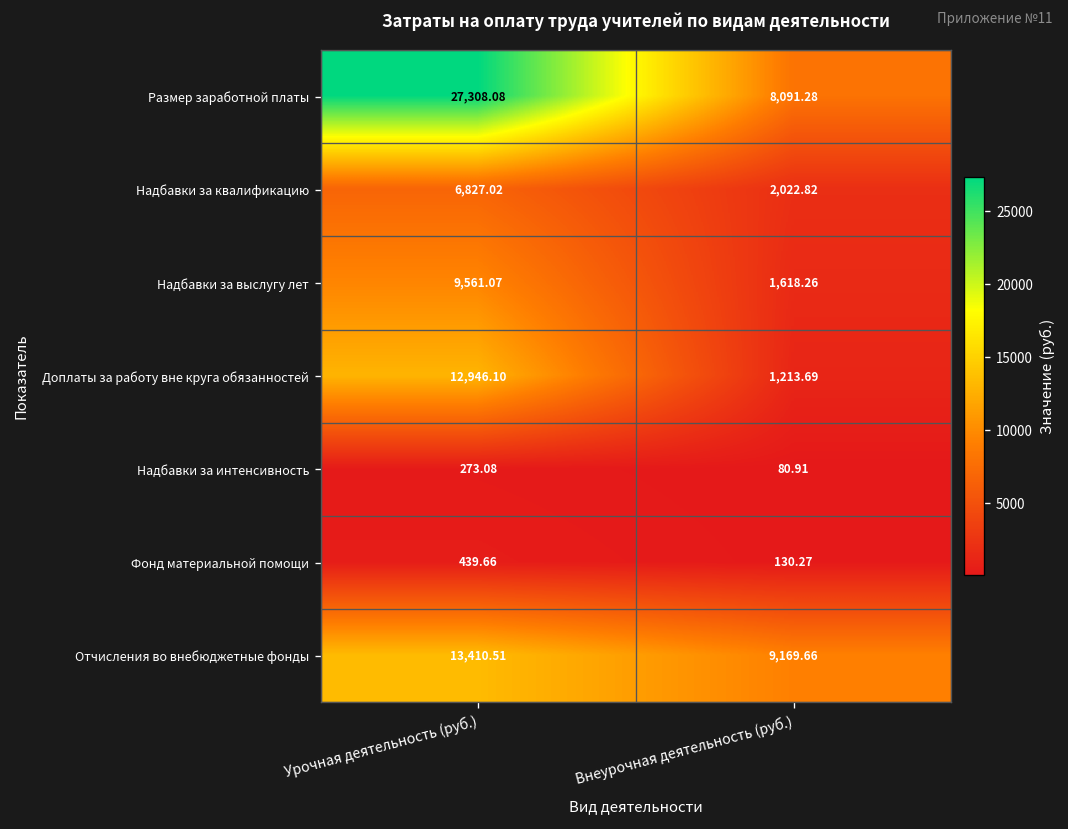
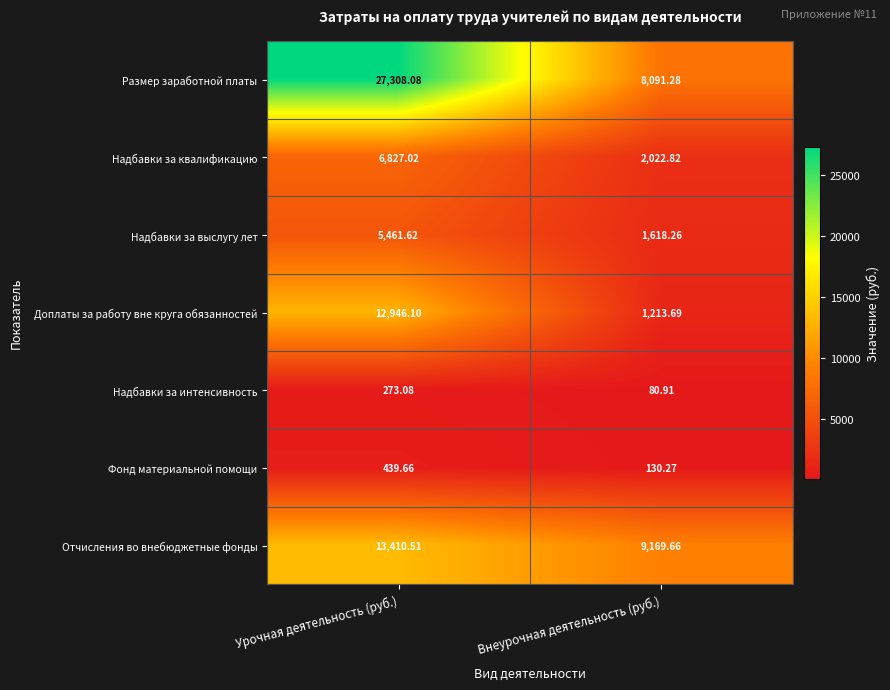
  {
    "Размер заработной платы": {
      "Урочная деятельность (руб.)": "27,308.08",
      "Внеурочная деятельность (руб.)": "8,091.28"
    },
    "Надбавки за квалификацию": {
      "Урочная деятельность (руб.)": "6,827.02",
      "Внеурочная деятельность (руб.)": "2,022.82"
    },
    "Надбавки за выслугу лет": {
-     "Урочная деятельность (руб.)": "9,561.07",
+     "Урочная деятельность (руб.)": "5,461.62",
      "Внеурочная деятельность (руб.)": "1,618.26"
    },
    "Доплаты за работу вне круга обязанностей": {
      "Урочная деятельность (руб.)": "12,946.10",
      "Внеурочная деятельность (руб.)": "1,213.69"
    },
    "Надбавки за интенсивность": {
      "Урочная деятельность (руб.)": "273.08",
      "Внеурочная деятельность (руб.)": "80.91"
    },
    "Фонд материальной помощи": {
      "Урочная деятельность (руб.)": "439.66",
      "Внеурочная деятельность (руб.)": "130.27"
    },
    "Отчисления во внебюджетные фонды": {
      "Урочная деятельность (руб.)": "13,410.51",
      "Внеурочная деятельность (руб.)": "9,169.66"
    }
  }
